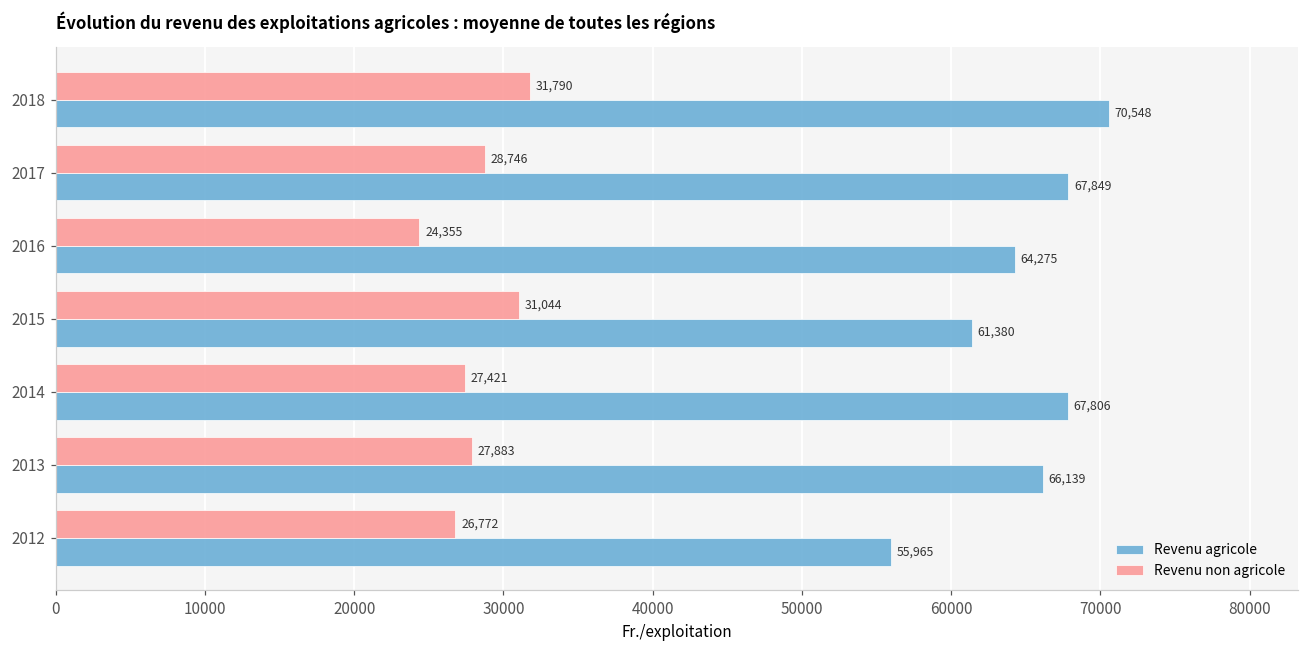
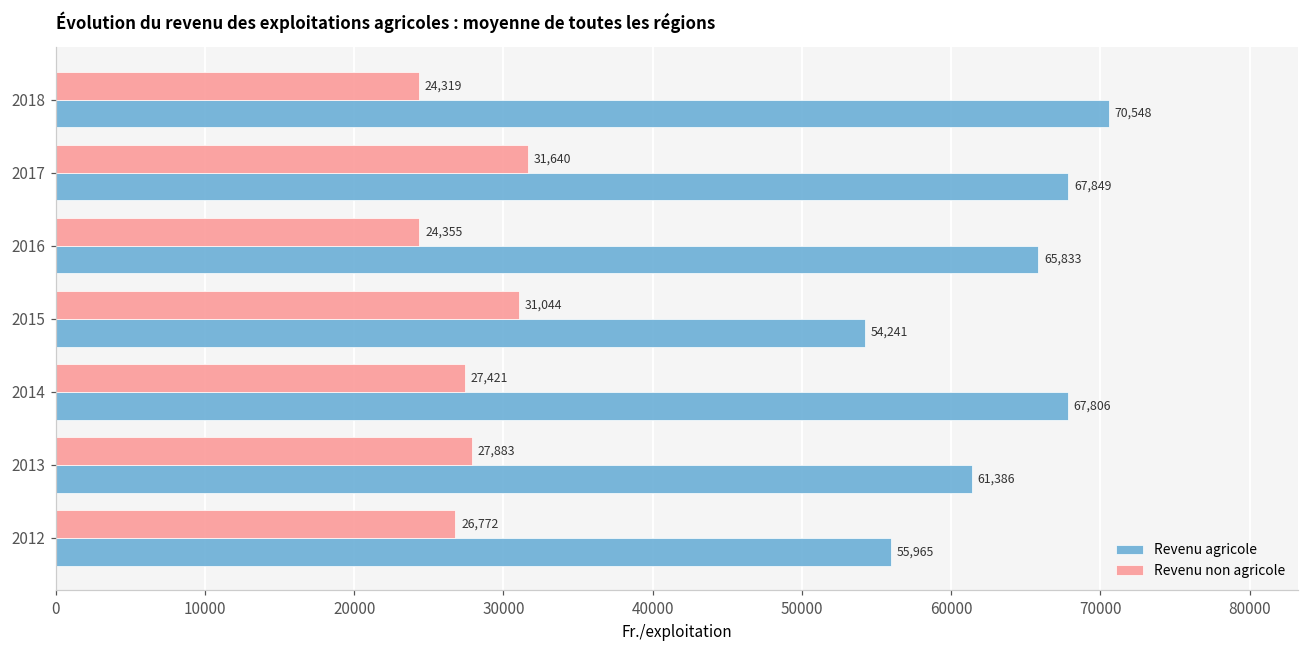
  {
    "Revenu agricole": {
      "2018": "70,548",
      "2017": "67,849",
-     "2016": "64,275",
-     "2015": "61,380",
+     "2016": "65,833",
+     "2015": "54,241",
      "2014": "67,806",
-     "2013": "66,139",
+     "2013": "61,386",
      "2012": "55,965"
    },
    "Revenu non agricole": {
-     "2018": "31,790",
-     "2017": "28,746",
+     "2018": "24,319",
+     "2017": "31,640",
      "2016": "24,355",
      "2015": "31,044",
      "2014": "27,421",
      "2013": "27,883",
      "2012": "26,772"
    }
  }
